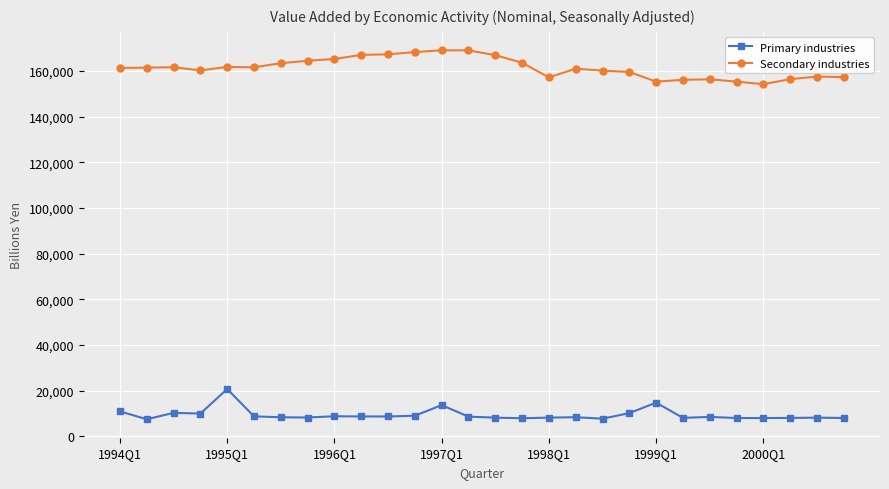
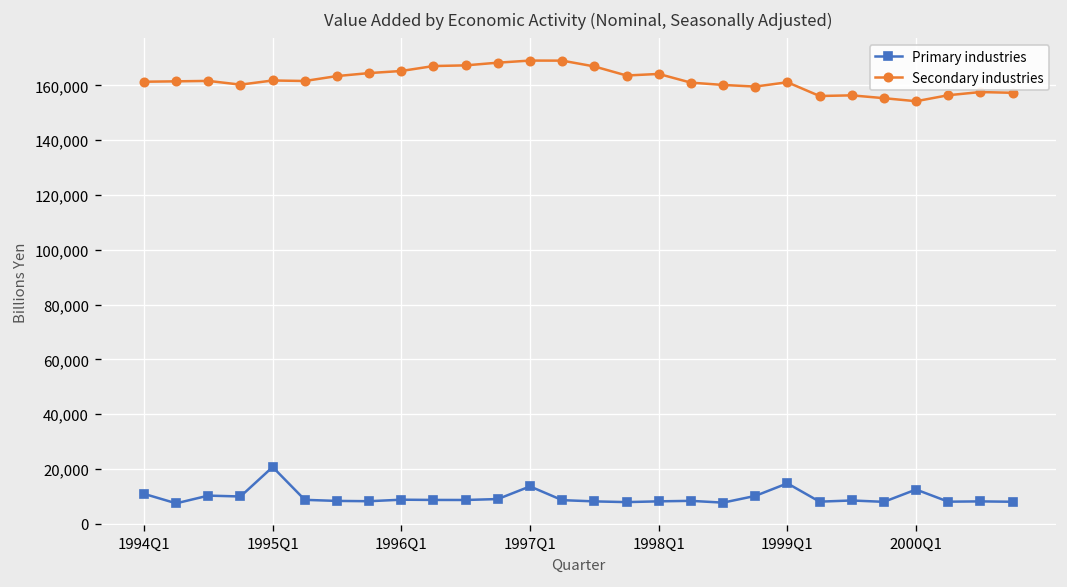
  {
    "Primary industries": {
      "1994Q1": "11,000",
      "1995Q1": "21,000",
      "1996Q1": "9,000",
      "1997Q1": "14,000",
      "1998Q1": "8,000",
      "1999Q1": "15,000",
-     "2000Q1": "8,000"
+     "2000Q1": "13,000"
    },
    "Secondary industries": {
      "1994Q1": "161,000",
      "1995Q1": "162,000",
      "1996Q1": "165,000",
      "1997Q1": "169,000",
-     "1998Q1": "157,000",
-     "1999Q1": "155,000",
+     "1998Q1": "164,000",
+     "1999Q1": "161,000",
      "2000Q1": "154,000"
    }
  }
